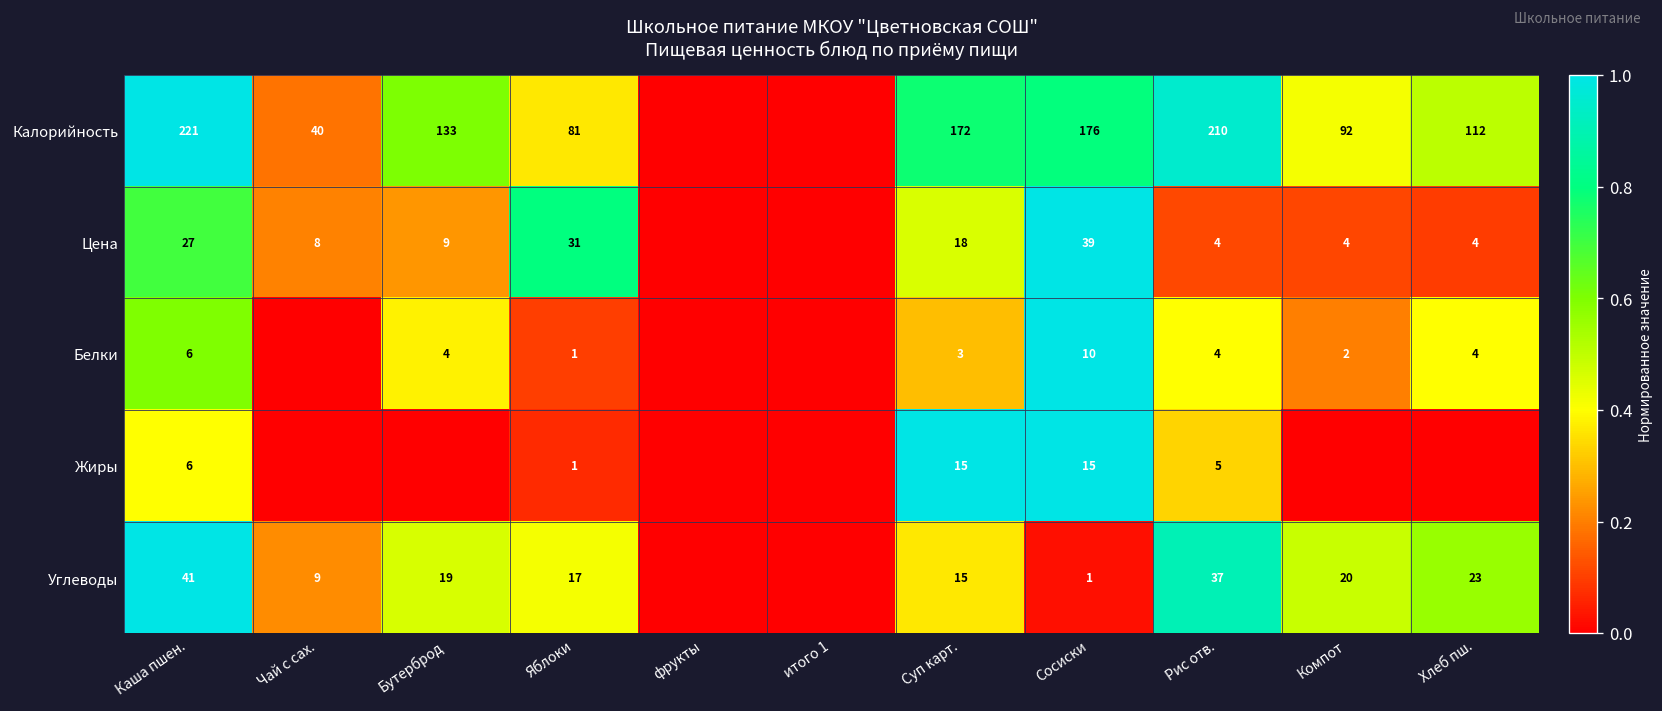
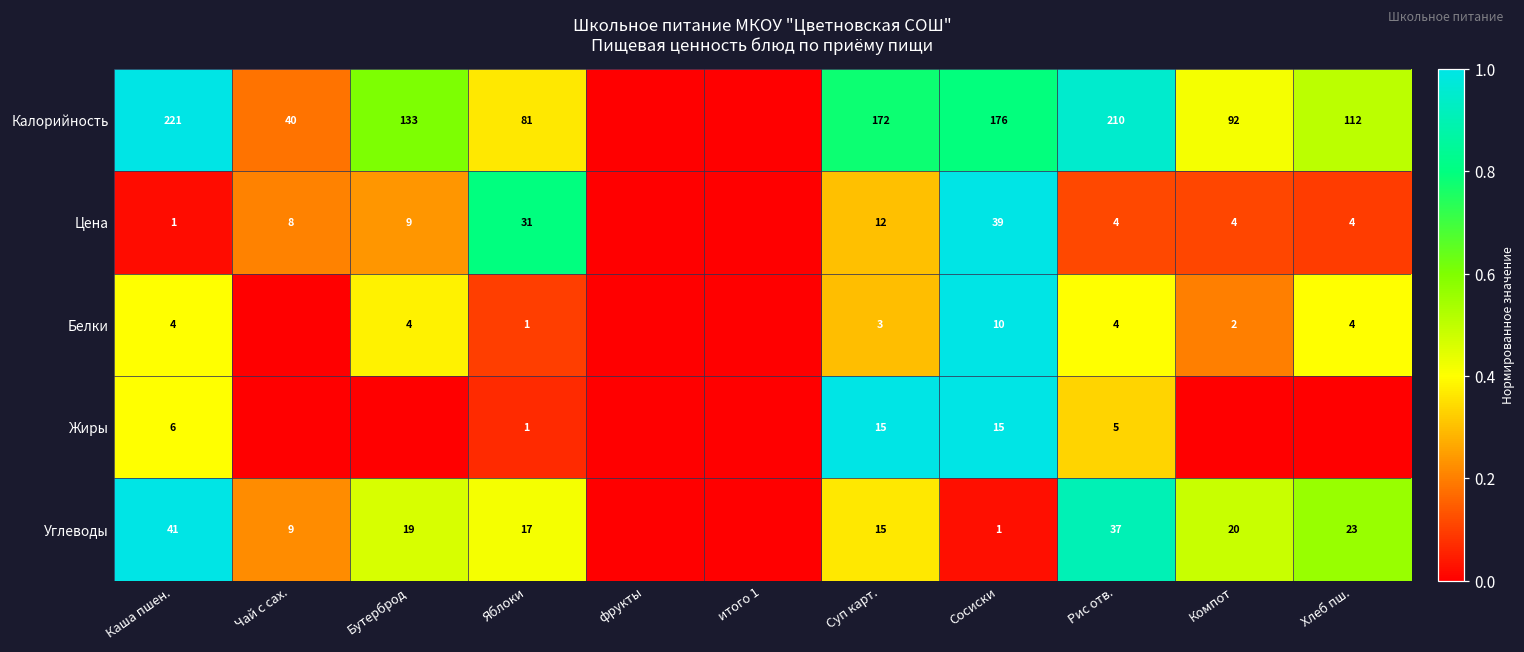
  {
    "Калорийность": {
      "Каша пшен.": 221,
      "Чай с сах.": 40,
      "Бутерброд": 133,
      "Яблоки": 81,
      "Суп карт.": 172,
      "Сосиски": 176,
      "Рис отв.": 210,
      "Компот": 92,
      "Хлеб пш.": 112
    },
    "Цена": {
-     "Каша пшен.": 27,
+     "Каша пшен.": 1,
      "Чай с сах.": 8,
      "Бутерброд": 9,
      "Яблоки": 31,
-     "Суп карт.": 18,
+     "Суп карт.": 12,
      "Сосиски": 39,
      "Рис отв.": 4,
      "Компот": 4,
      "Хлеб пш.": 4
    },
    "Белки": {
-     "Каша пшен.": 6,
+     "Каша пшен.": 4,
      "Бутерброд": 4,
      "Яблоки": 1,
      "Суп карт.": 3,
      "Сосиски": 10,
      "Рис отв.": 4,
      "Компот": 2,
      "Хлеб пш.": 4
    },
    "Жиры": {
      "Каша пшен.": 6,
      "Яблоки": 1,
      "Суп карт.": 15,
      "Сосиски": 15,
      "Рис отв.": 5
    },
    "Углеводы": {
      "Каша пшен.": 41,
      "Чай с сах.": 9,
      "Бутерброд": 19,
      "Яблоки": 17,
      "Суп карт.": 15,
      "Сосиски": 1,
      "Рис отв.": 37,
      "Компот": 20,
      "Хлеб пш.": 23
    }
  }
